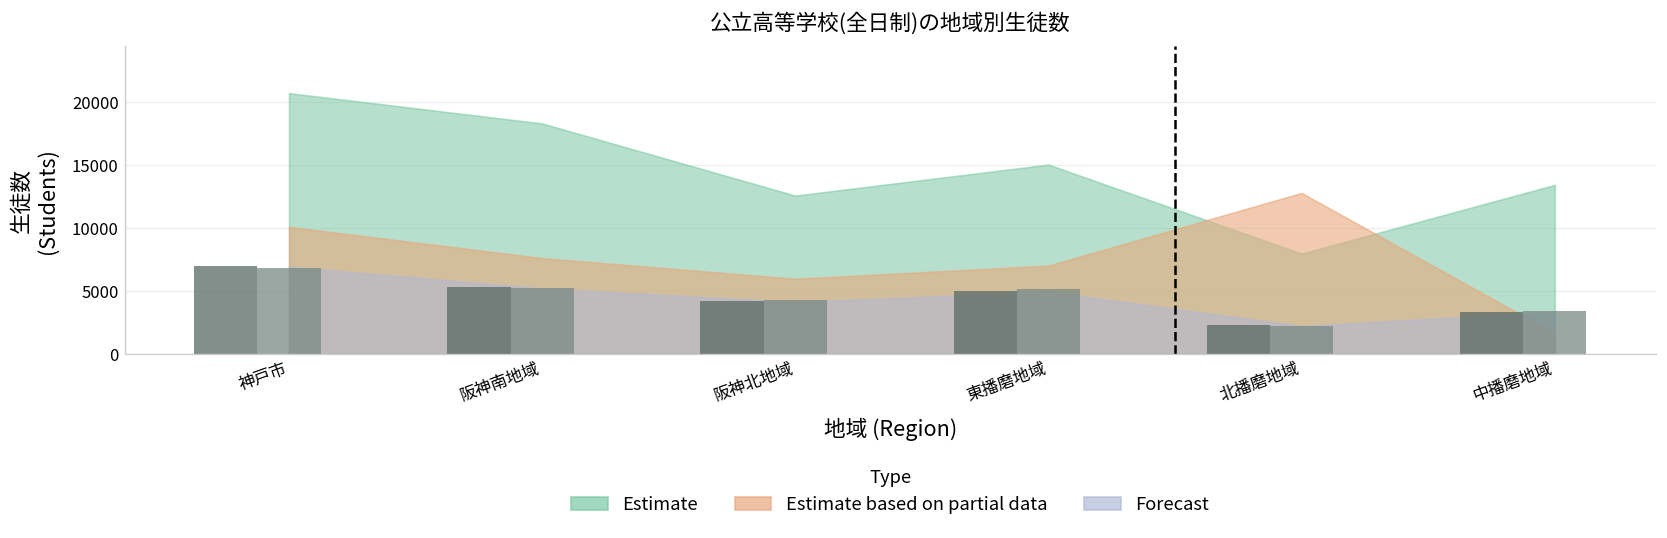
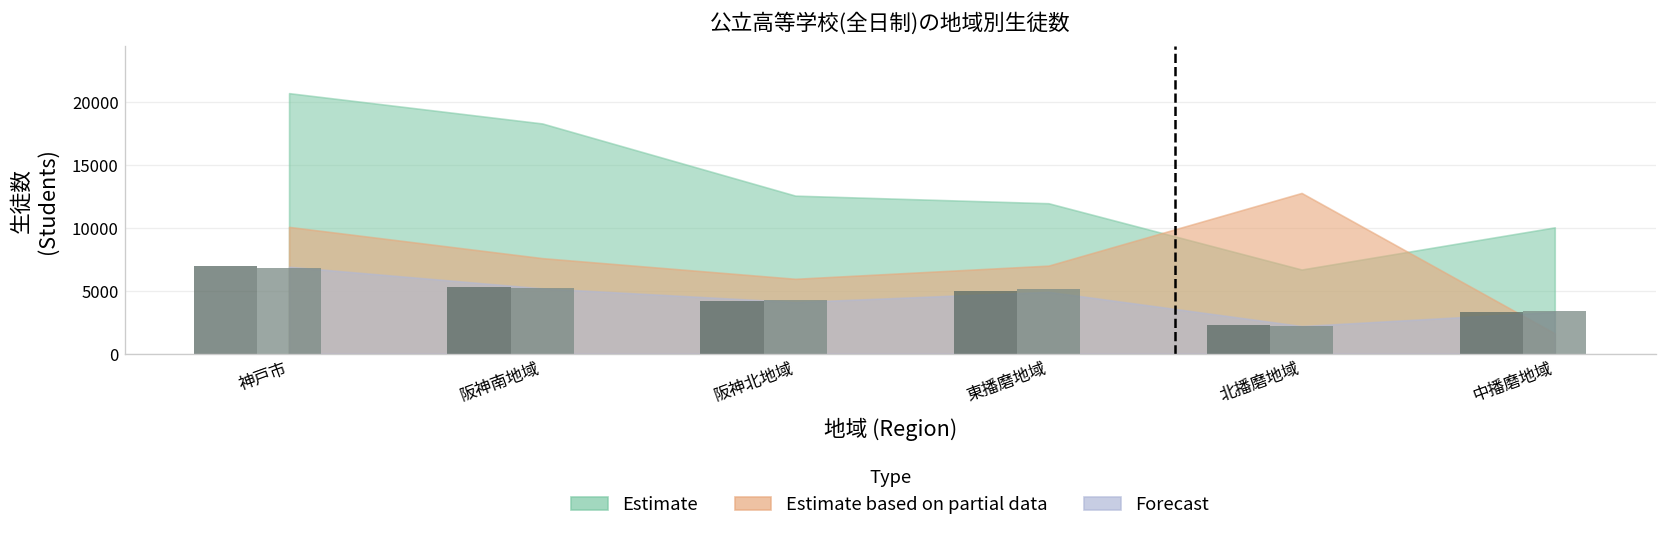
  {
    "Estimate": {
      "神戸市": 20700,
      "阪神南地域": 18300,
      "阪神北地域": 12600,
-     "東播磨地域": 15000,
-     "北播磨地域": 8000,
-     "中播磨地域": 13400
+     "東播磨地域": 12000,
+     "北播磨地域": 6700,
+     "中播磨地域": 10000
    },
    "Estimate based on partial data": {
      "神戸市": 10100,
      "阪神南地域": 7600,
      "阪神北地域": 6000,
      "東播磨地域": 7000,
      "北播磨地域": 12800,
      "中播磨地域": 1600
    },
    "Forecast": {
      "神戸市": 6900,
      "阪神南地域": 5200,
      "阪神北地域": 4100,
      "東播磨地域": 4900,
      "北播磨地域": 2200,
      "中播磨地域": 3300
    }
  }
